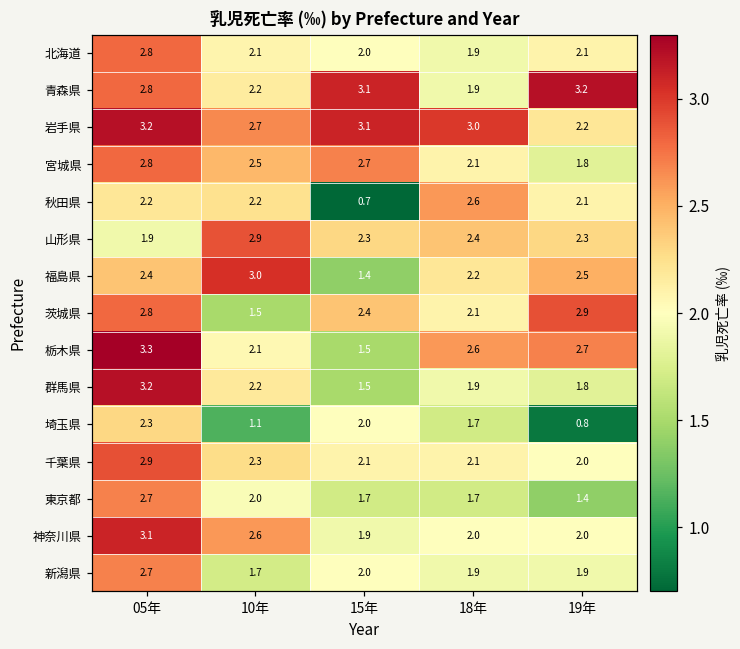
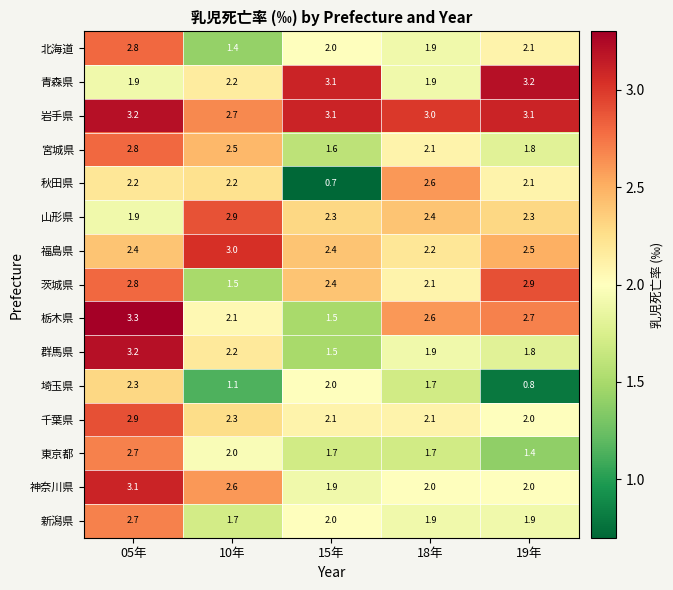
  {
    "北海道": {
      "05年": 2.8,
-     "10年": 2.1,
+     "10年": 1.4,
      "15年": 2.0,
      "18年": 1.9,
      "19年": 2.1
    },
    "青森県": {
-     "05年": 2.8,
+     "05年": 1.9,
      "10年": 2.2,
      "15年": 3.1,
      "18年": 1.9,
      "19年": 3.2
    },
    "岩手県": {
      "05年": 3.2,
      "10年": 2.7,
      "15年": 3.1,
      "18年": 3.0,
-     "19年": 2.2
+     "19年": 3.1
    },
    "宮城県": {
      "05年": 2.8,
      "10年": 2.5,
-     "15年": 2.7,
+     "15年": 1.6,
      "18年": 2.1,
      "19年": 1.8
    },
    "秋田県": {
      "05年": 2.2,
      "10年": 2.2,
      "15年": 0.7,
      "18年": 2.6,
      "19年": 2.1
    },
    "山形県": {
      "05年": 1.9,
      "10年": 2.9,
      "15年": 2.3,
      "18年": 2.4,
      "19年": 2.3
    },
    "福島県": {
      "05年": 2.4,
      "10年": 3.0,
-     "15年": 1.4,
+     "15年": 2.4,
      "18年": 2.2,
      "19年": 2.5
    },
    "茨城県": {
      "05年": 2.8,
      "10年": 1.5,
      "15年": 2.4,
      "18年": 2.1,
      "19年": 2.9
    },
    "栃木県": {
      "05年": 3.3,
      "10年": 2.1,
      "15年": 1.5,
      "18年": 2.6,
      "19年": 2.7
    },
    "群馬県": {
      "05年": 3.2,
      "10年": 2.2,
      "15年": 1.5,
      "18年": 1.9,
      "19年": 1.8
    },
    "埼玉県": {
      "05年": 2.3,
      "10年": 1.1,
      "15年": 2.0,
      "18年": 1.7,
      "19年": 0.8
    },
    "千葉県": {
      "05年": 2.9,
      "10年": 2.3,
      "15年": 2.1,
      "18年": 2.1,
      "19年": 2.0
    },
    "東京都": {
      "05年": 2.7,
      "10年": 2.0,
      "15年": 1.7,
      "18年": 1.7,
      "19年": 1.4
    },
    "神奈川県": {
      "05年": 3.1,
      "10年": 2.6,
      "15年": 1.9,
      "18年": 2.0,
      "19年": 2.0
    },
    "新潟県": {
      "05年": 2.7,
      "10年": 1.7,
      "15年": 2.0,
      "18年": 1.9,
      "19年": 1.9
    }
  }
